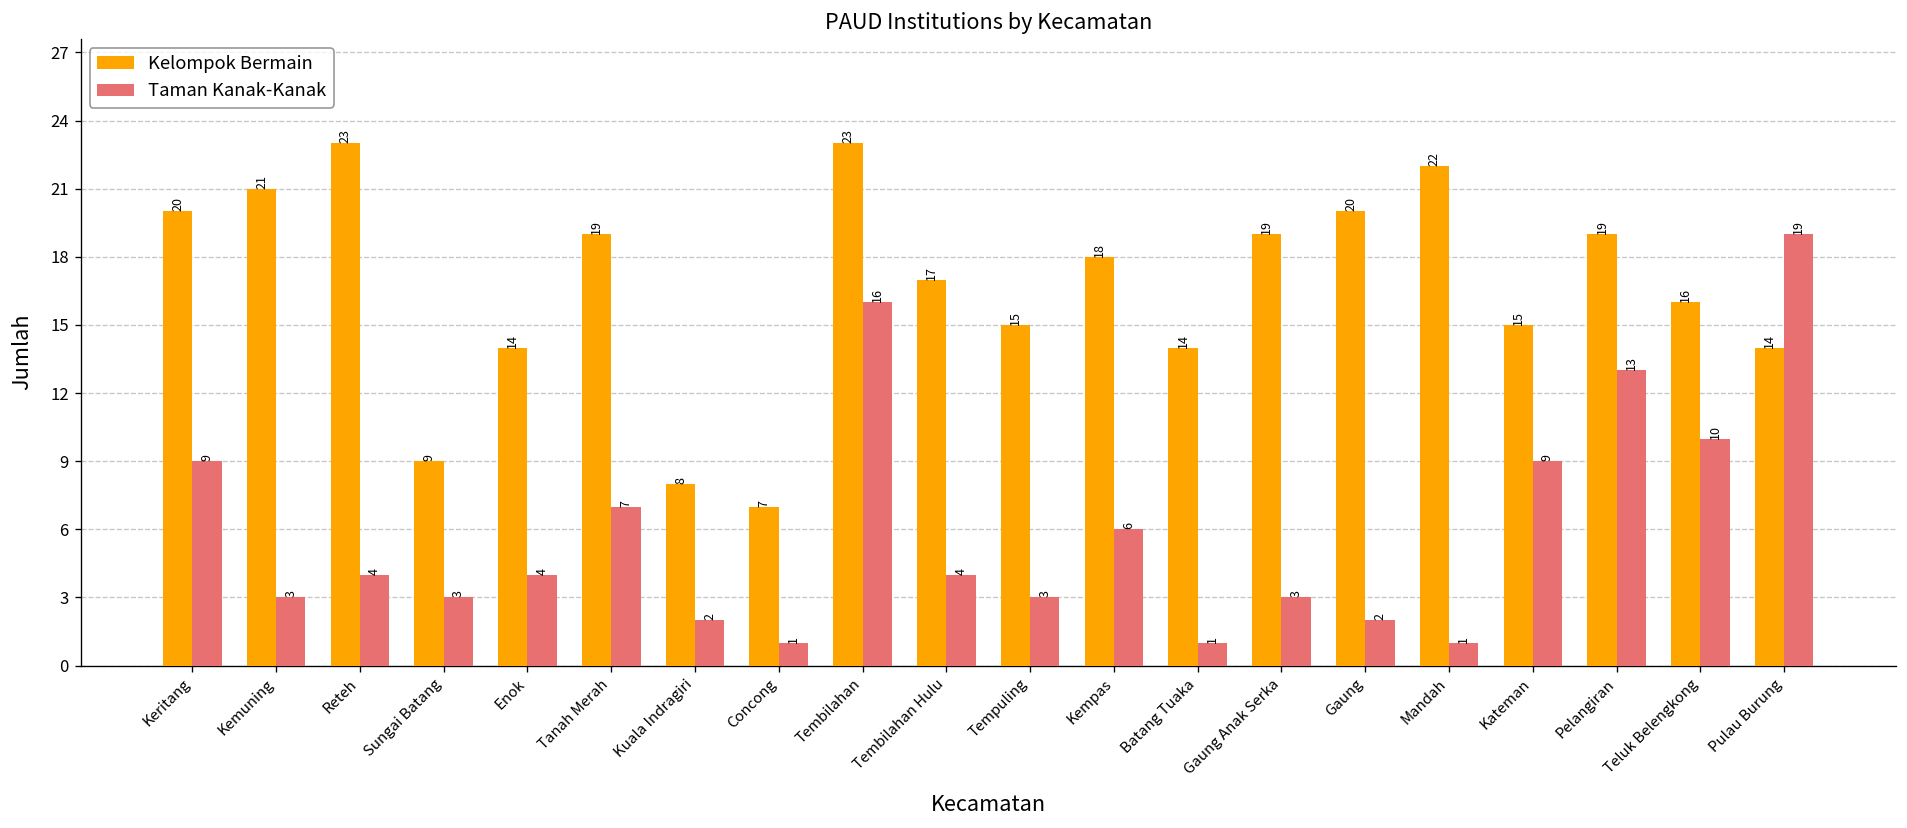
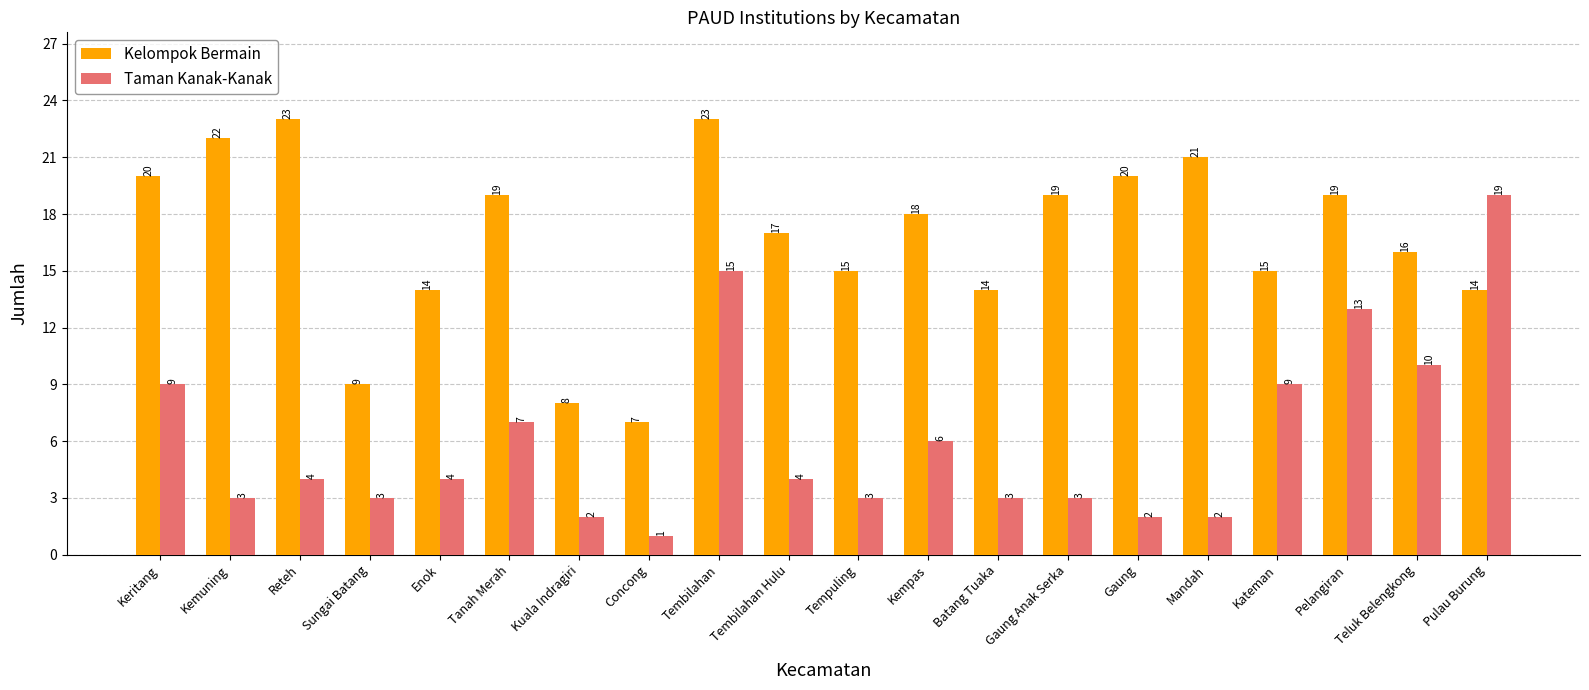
  {
    "Kelompok Bermain": {
      "Keritang": 20,
-     "Kemuning": 21,
+     "Kemuning": 22,
      "Reteh": 23,
      "Sungai Batang": 9,
      "Enok": 14,
      "Tanah Merah": 19,
      "Kuala Indragiri": 8,
      "Concong": 7,
      "Tembilahan": 23,
      "Tembilahan Hulu": 17,
      "Tempuling": 15,
      "Kempas": 18,
      "Batang Tuaka": 14,
      "Gaung Anak Serka": 19,
      "Gaung": 20,
-     "Mandah": 22,
+     "Mandah": 21,
      "Kateman": 15,
      "Pelangiran": 19,
      "Teluk Belengkong": 16,
      "Pulau Burung": 14
    },
    "Taman Kanak-Kanak": {
      "Keritang": 9,
      "Kemuning": 3,
      "Reteh": 4,
      "Sungai Batang": 3,
      "Enok": 4,
      "Tanah Merah": 7,
      "Kuala Indragiri": 2,
      "Concong": 1,
-     "Tembilahan": 16,
+     "Tembilahan": 15,
      "Tembilahan Hulu": 4,
      "Tempuling": 3,
      "Kempas": 6,
-     "Batang Tuaka": 1,
+     "Batang Tuaka": 3,
      "Gaung Anak Serka": 3,
      "Gaung": 2,
-     "Mandah": 1,
+     "Mandah": 2,
      "Kateman": 9,
      "Pelangiran": 13,
      "Teluk Belengkong": 10,
      "Pulau Burung": 19
    }
  }
